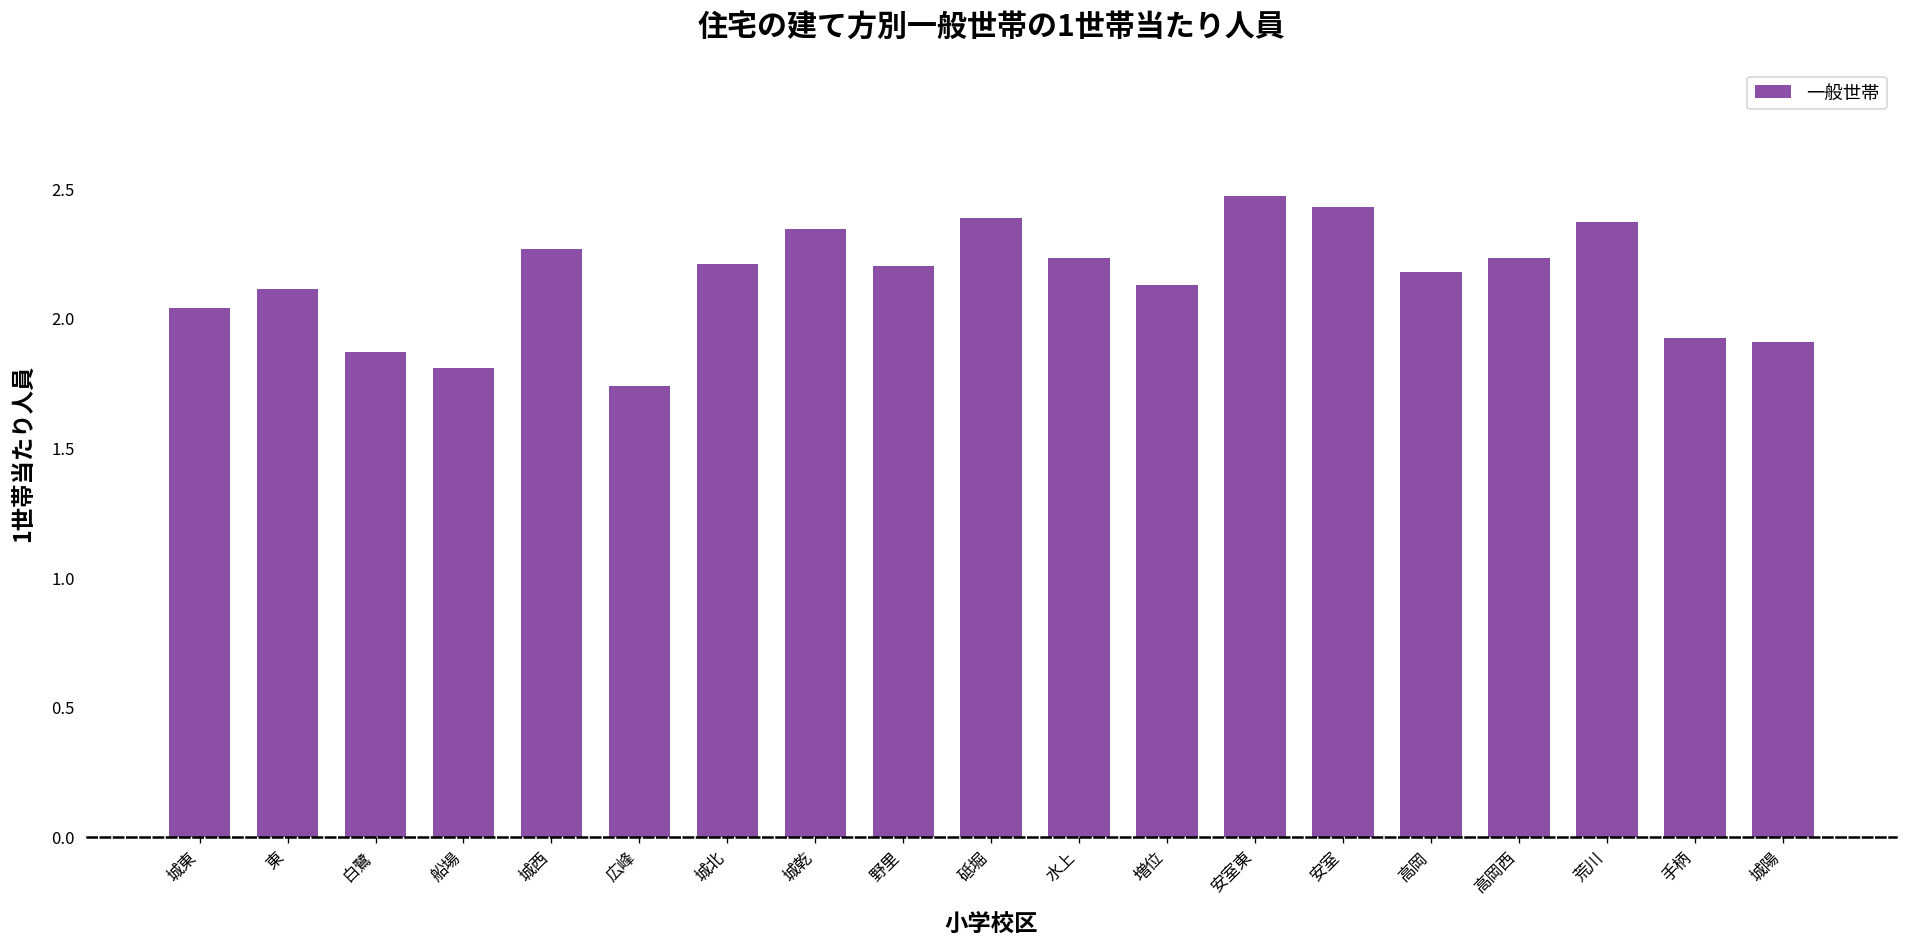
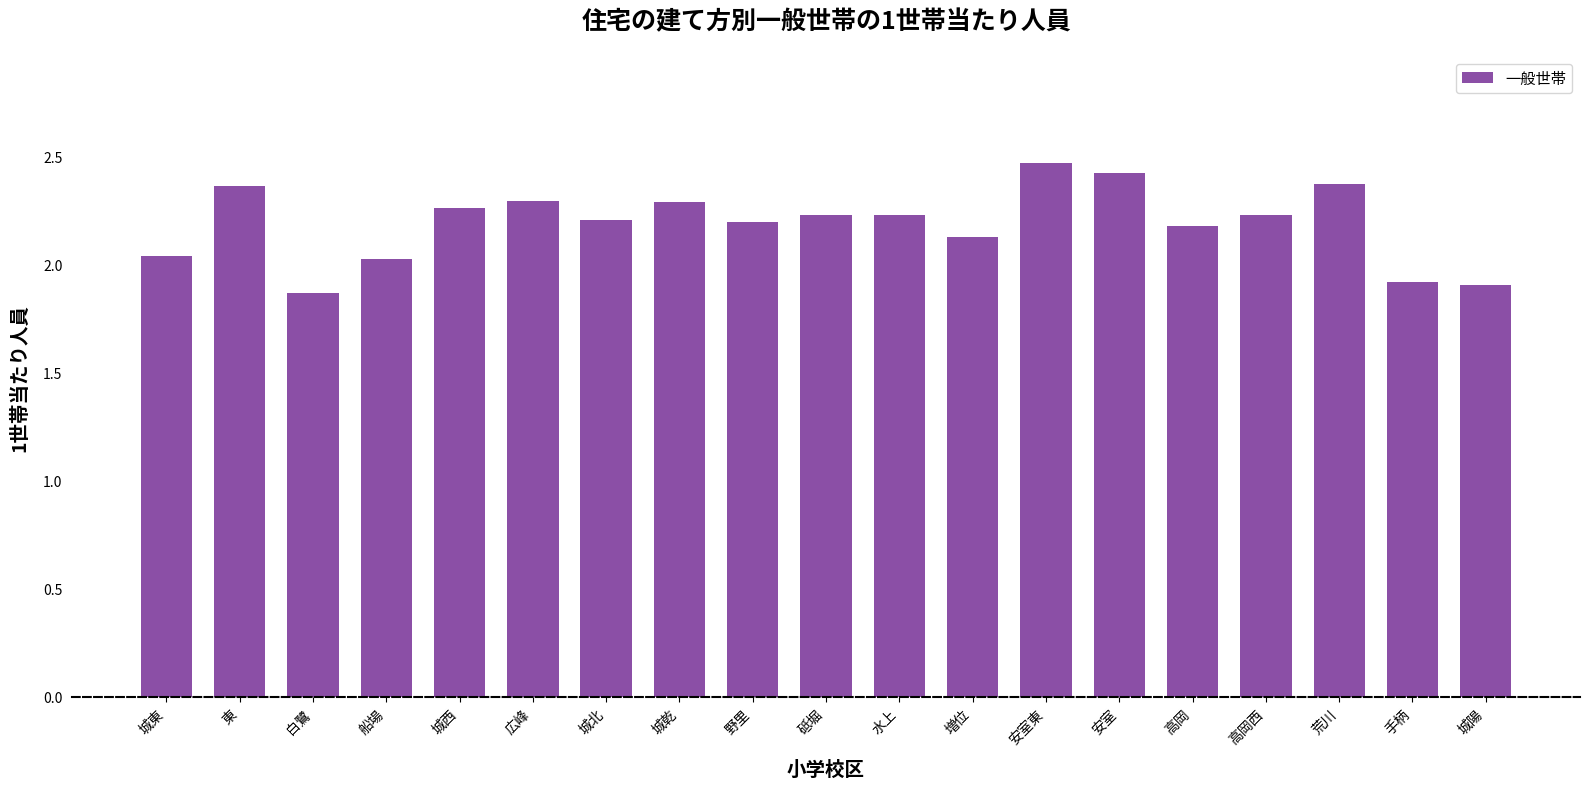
  {
    "城東": 2.04,
-   "東": 2.11,
+   "東": 2.36,
    "白鷺": 1.87,
-   "船場": 1.81,
+   "船場": 2.03,
    "城西": 2.27,
-   "広峰": 1.74,
+   "広峰": 2.30,
    "城北": 2.21,
-   "城乾": 2.34,
+   "城乾": 2.29,
    "野里": 2.20,
-   "砥堀": 2.39,
+   "砥堀": 2.23,
    "水上": 2.23,
    "増位": 2.13,
    "安室東": 2.47,
    "安室": 2.43,
    "高岡": 2.18,
    "高岡西": 2.23,
    "荒川": 2.37,
    "手柄": 1.92,
    "城陽": 1.91
  }
